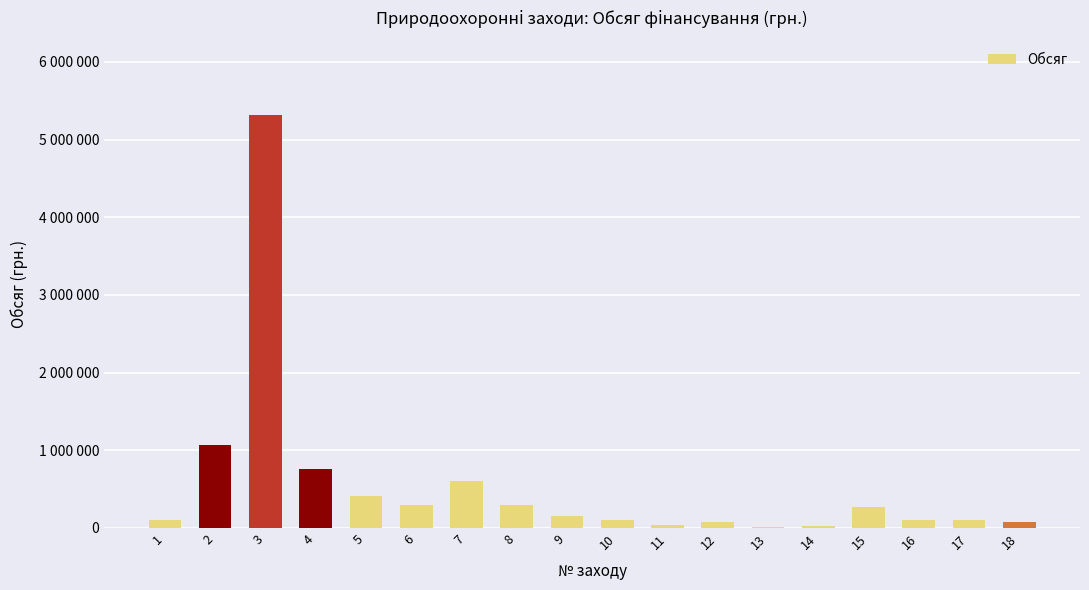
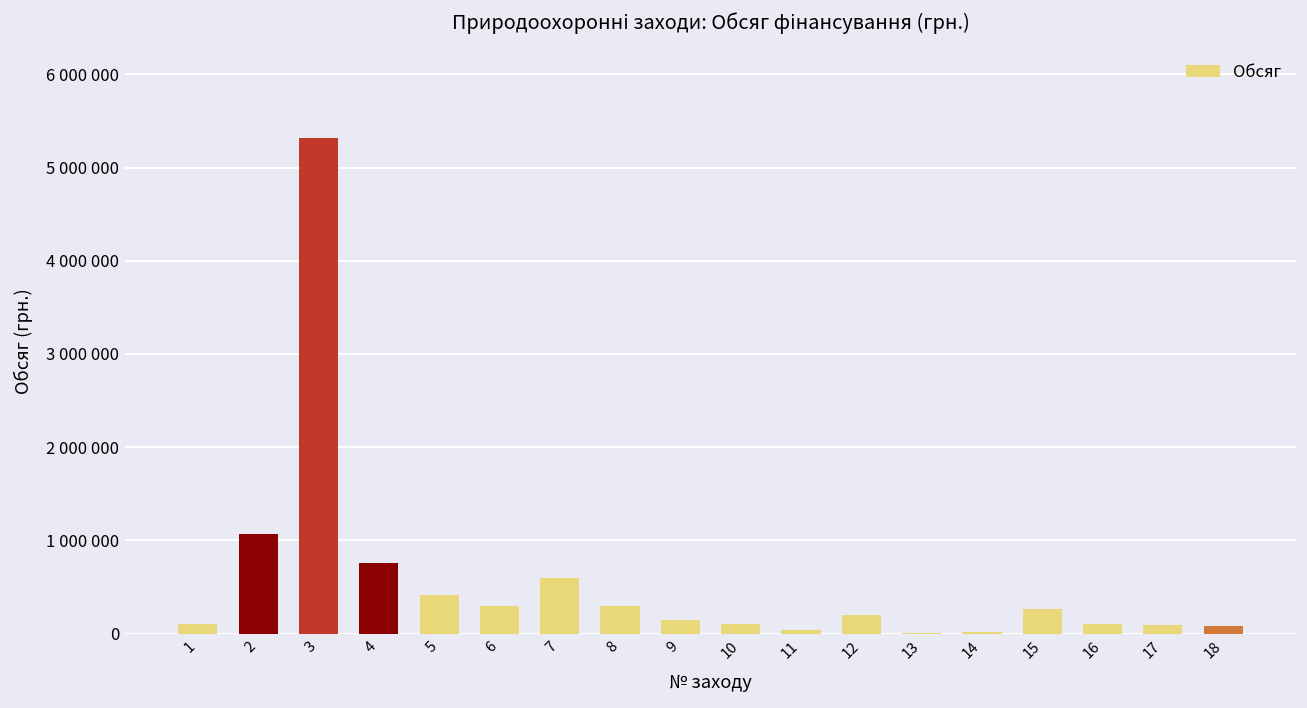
  {
    "1": 100000,
    "2": 1100000,
    "3": 5300000,
    "4": 800000,
    "5": 400000,
    "6": 300000,
    "7": 600000,
    "8": 300000,
    "9": 200000,
    "10": 100000,
    "11": 0,
-   "12": 100000,
+   "12": 200000,
    "15": 300000,
    "16": 100000,
    "17": 100000,
    "18": 100000
  }
